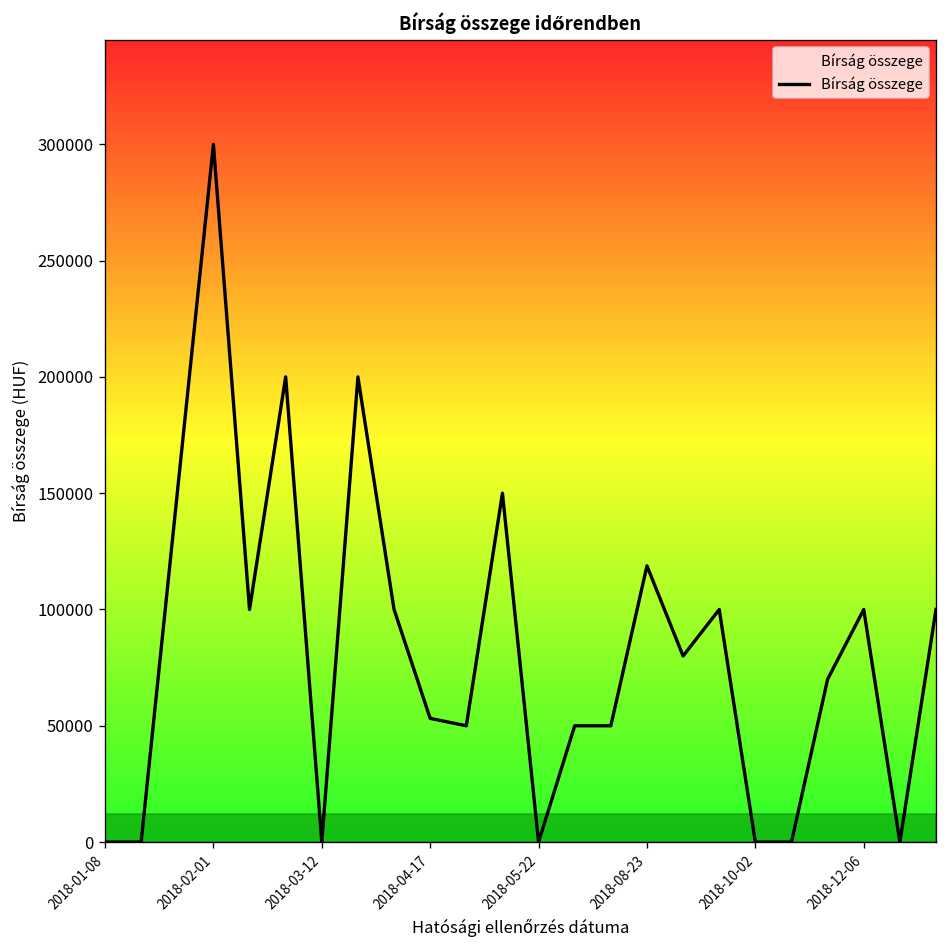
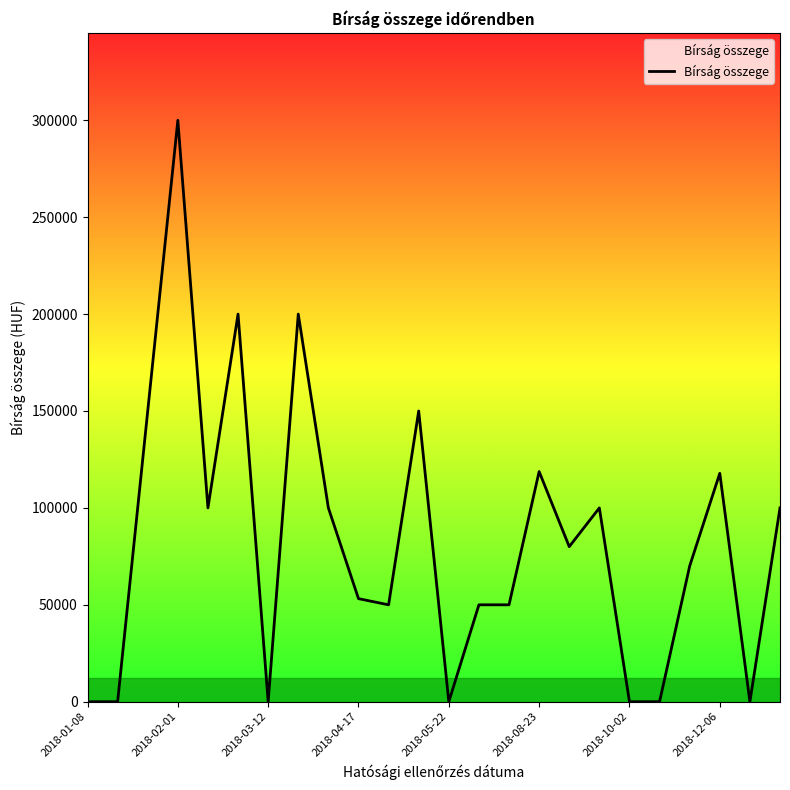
  {
    "2018-02-01": 300000,
    "2018-04-17": 53000,
    "2018-08-23": 119000,
-   "2018-12-06": 100000
+   "2018-12-06": 118000
  }
